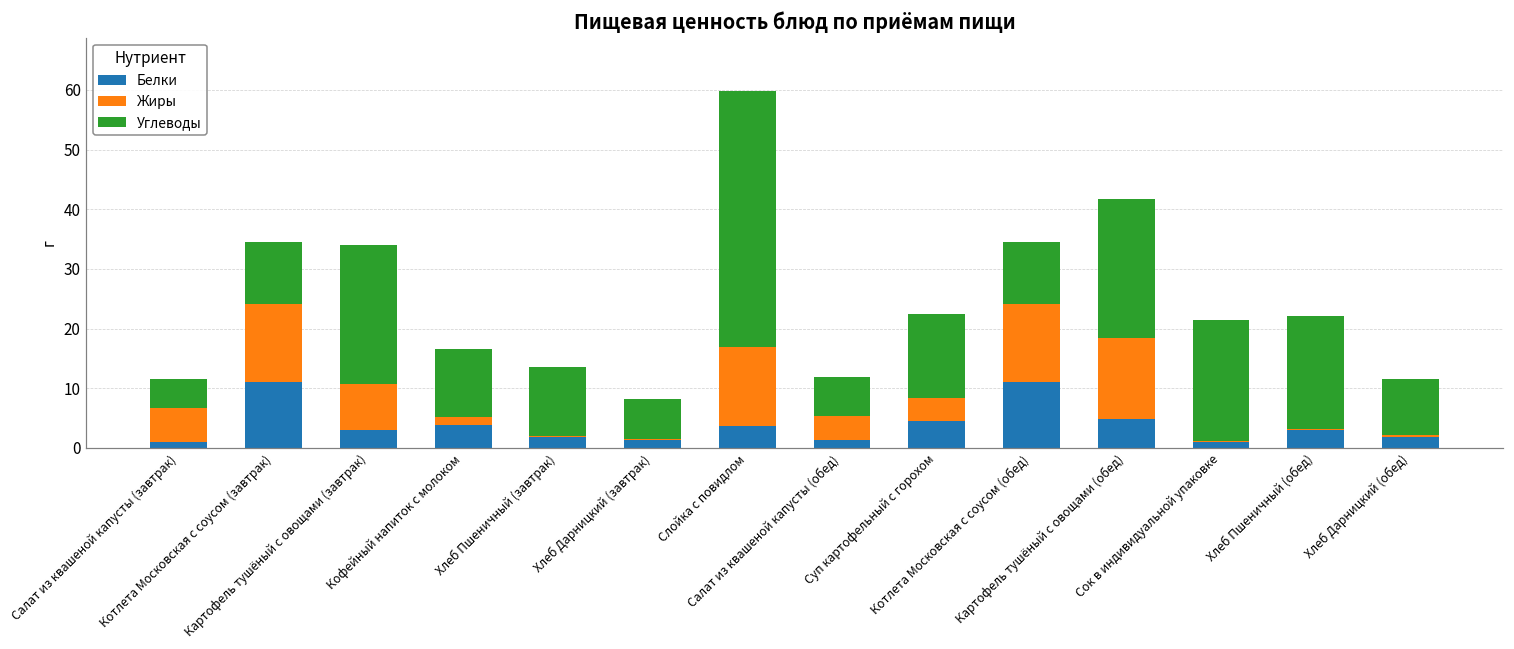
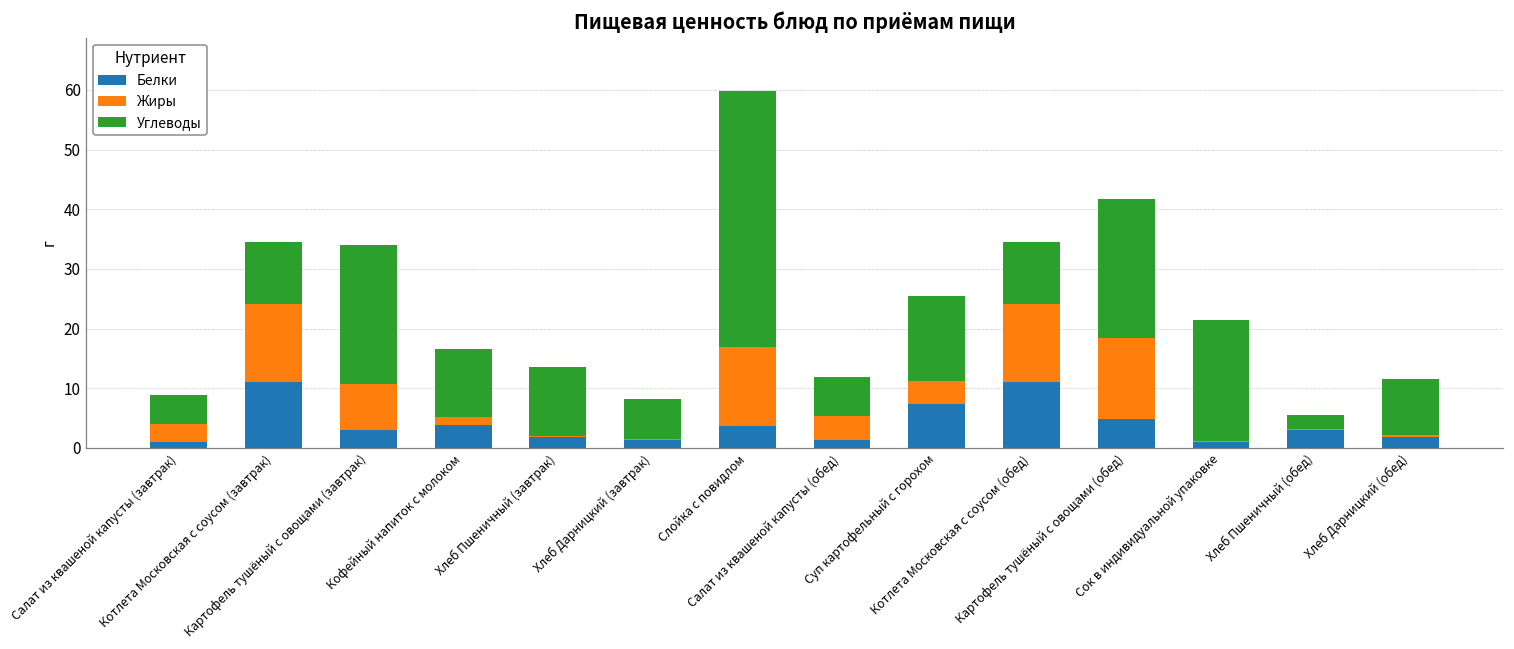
  {
    "Белки": {
      "Салат из квашеной капусты (завтрак)": 1,
      "Котлета Московская с соусом (завтрак)": 11,
      "Картофель тушёный с овощами (завтрак)": 3,
      "Кофейный напиток с молоком": 4,
      "Хлеб Пшеничный (завтрак)": 2,
      "Хлеб Дарницкий (завтрак)": 1,
      "Слойка с повидлом": 4,
      "Салат из квашеной капусты (обед)": 1,
-     "Суп картофельный с горохом": 4,
+     "Суп картофельный с горохом": 7,
      "Котлета Московская с соусом (обед)": 11,
      "Картофель тушёный с овощами (обед)": 5,
      "Сок в индивидуальной упаковке": 1,
      "Хлеб Пшеничный (обед)": 3,
      "Хлеб Дарницкий (обед)": 2
    },
    "Жиры": {
-     "Салат из квашеной капусты (завтрак)": 6,
+     "Салат из квашеной капусты (завтрак)": 3,
      "Котлета Московская с соусом (завтрак)": 13,
      "Картофель тушёный с овощами (завтрак)": 8,
      "Кофейный напиток с молоком": 1,
      "Слойка с повидлом": 13,
      "Салат из квашеной капусты (обед)": 4,
      "Суп картофельный с горохом": 4,
      "Котлета Московская с соусом (обед)": 13,
      "Картофель тушёный с овощами (обед)": 14
    },
    "Углеводы": {
      "Салат из квашеной капусты (завтрак)": 5,
      "Котлета Московская с соусом (завтрак)": 10,
      "Картофель тушёный с овощами (завтрак)": 23,
      "Кофейный напиток с молоком": 11,
      "Хлеб Пшеничный (завтрак)": 12,
      "Хлеб Дарницкий (завтрак)": 7,
      "Слойка с повидлом": 43,
      "Салат из квашеной капусты (обед)": 7,
      "Суп картофельный с горохом": 14,
      "Котлета Московская с соусом (обед)": 10,
      "Картофель тушёный с овощами (обед)": 23,
      "Сок в индивидуальной упаковке": 20,
-     "Хлеб Пшеничный (обед)": 19,
+     "Хлеб Пшеничный (обед)": 2,
      "Хлеб Дарницкий (обед)": 9
    }
  }
